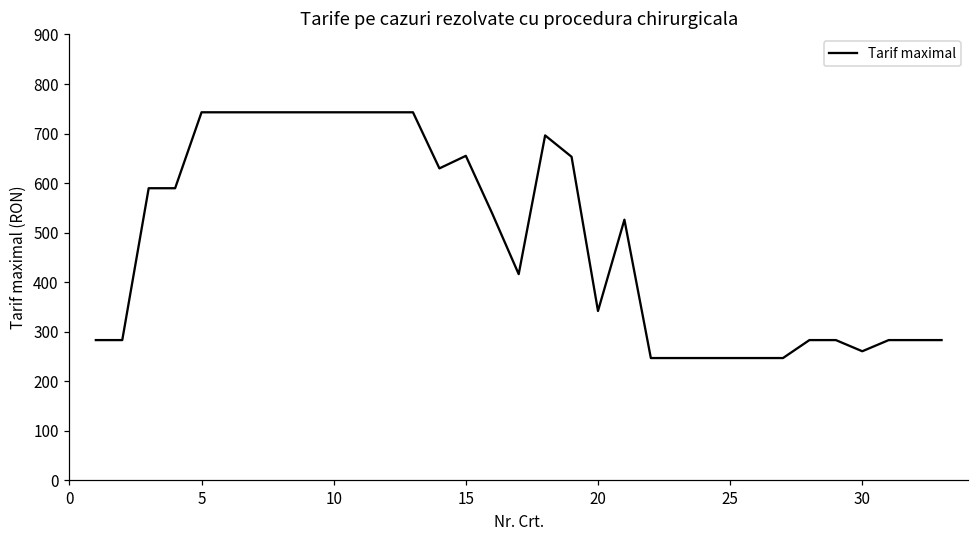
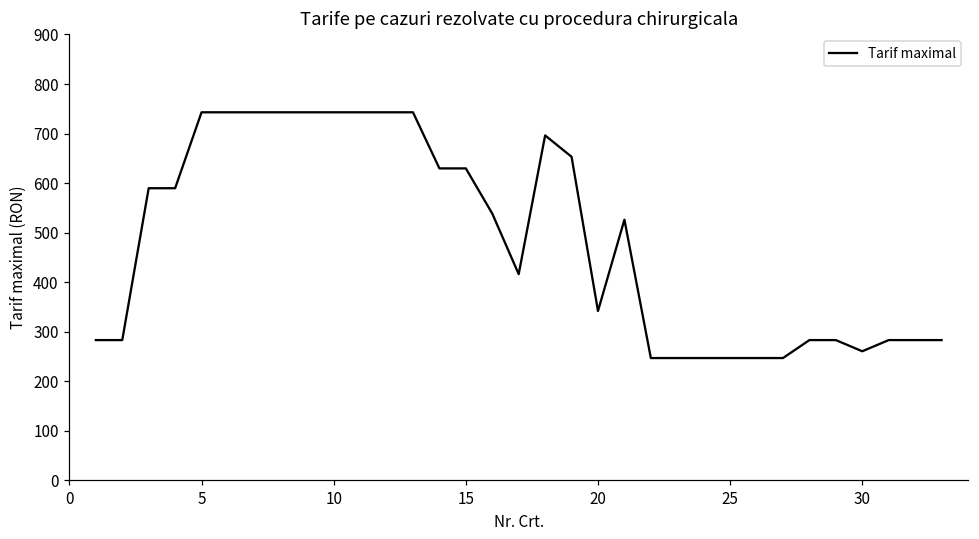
  {
    "5": 740,
    "10": 740,
-   "15": 660,
+   "15": 630,
    "20": 340,
    "25": 250,
    "30": 260
  }
